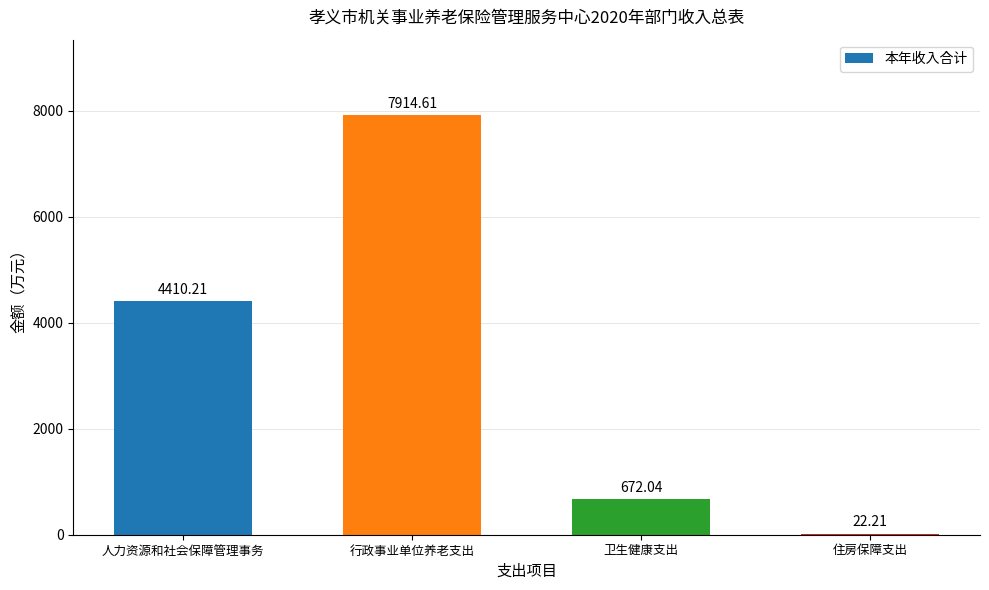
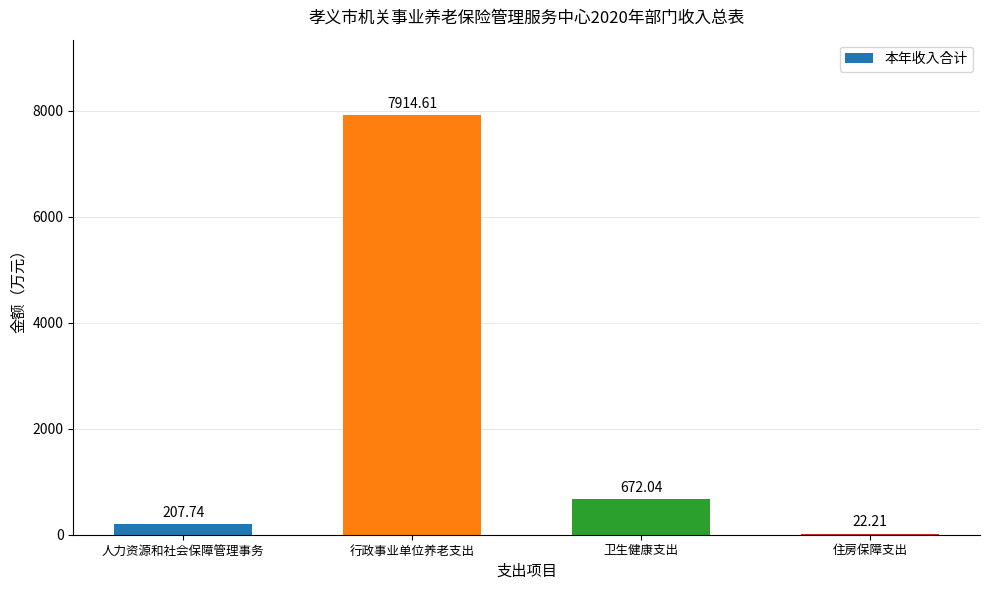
  {
-   "人力资源和社会保障管理事务": 4410.21,
+   "人力资源和社会保障管理事务": 207.74,
    "行政事业单位养老支出": 7914.61,
    "卫生健康支出": 672.04,
    "住房保障支出": 22.21
  }
